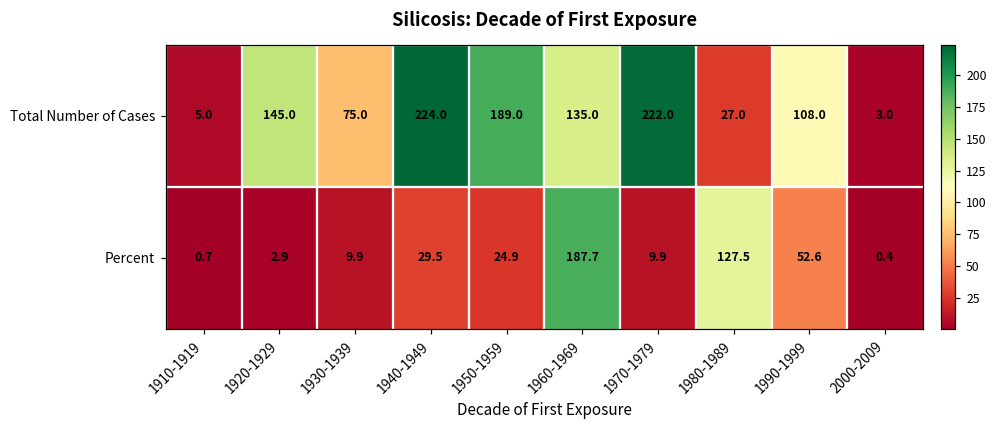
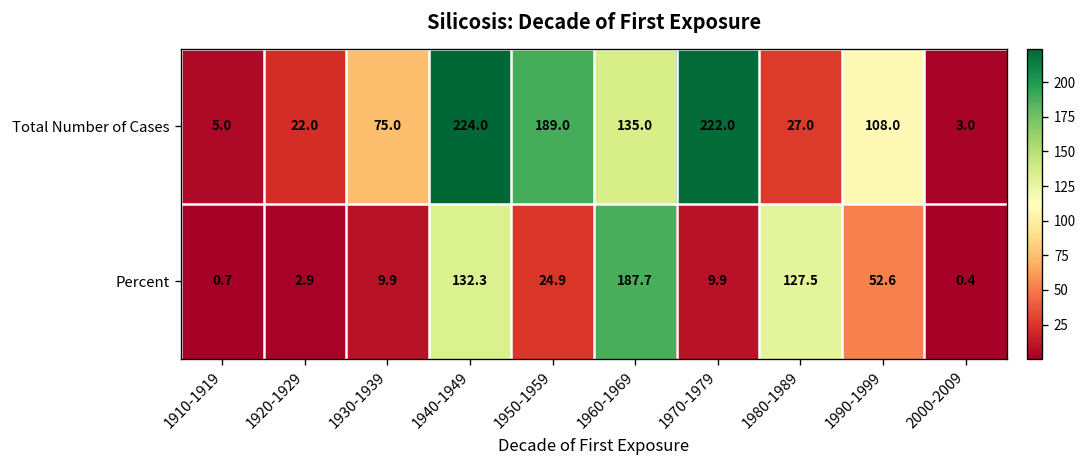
  {
    "Total Number of Cases": {
      "1910-1919": 5.0,
-     "1920-1929": 145.0,
+     "1920-1929": 22.0,
      "1930-1939": 75.0,
      "1940-1949": 224.0,
      "1950-1959": 189.0,
      "1960-1969": 135.0,
      "1970-1979": 222.0,
      "1980-1989": 27.0,
      "1990-1999": 108.0,
      "2000-2009": 3.0
    },
    "Percent": {
      "1910-1919": 0.7,
      "1920-1929": 2.9,
      "1930-1939": 9.9,
-     "1940-1949": 29.5,
+     "1940-1949": 132.3,
      "1950-1959": 24.9,
      "1960-1969": 187.7,
      "1970-1979": 9.9,
      "1980-1989": 127.5,
      "1990-1999": 52.6,
      "2000-2009": 0.4
    }
  }
